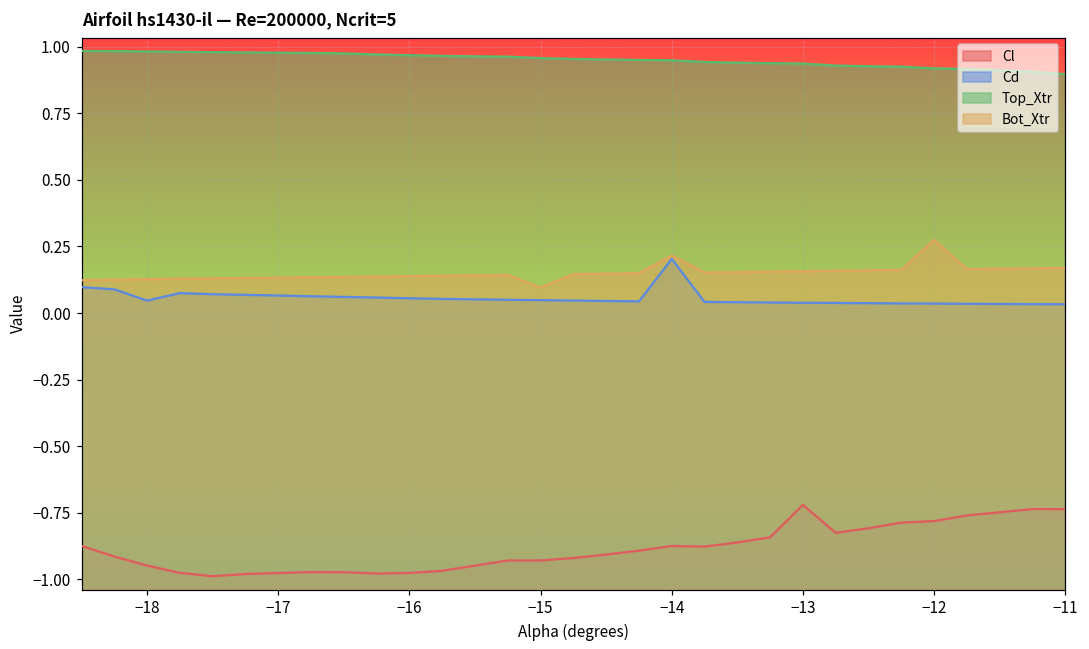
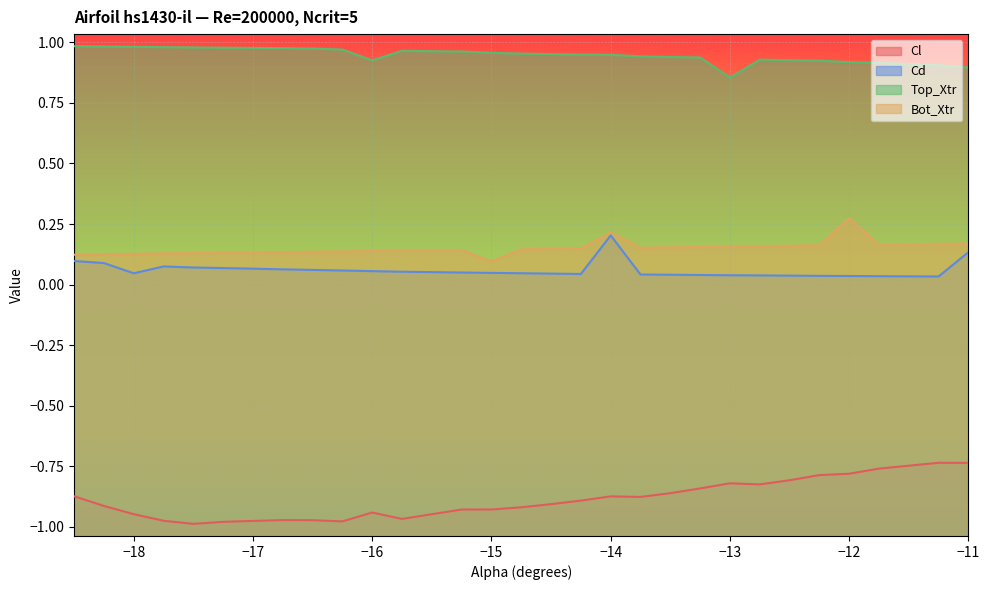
  {
    "Cl": {
      "−18": -0.95,
      "−17": -0.98,
-     "−16": -0.98,
+     "−16": -0.94,
      "−15": -0.93,
      "−14": -0.87,
-     "−13": -0.72,
+     "−13": -0.82,
      "−12": -0.78,
      "−11": -0.74
    },
    "Cd": {
      "−18": 0.05,
      "−17": 0.07,
      "−16": 0.06,
      "−15": 0.05,
      "−14": 0.20,
      "−13": 0.04,
      "−12": 0.04,
-     "−11": 0.03
+     "−11": 0.13
    },
    "Top_Xtr": {
      "−18": 0.98,
      "−17": 0.98,
-     "−16": 0.97,
+     "−16": 0.93,
      "−15": 0.96,
      "−14": 0.95,
-     "−13": 0.94,
+     "−13": 0.85,
      "−12": 0.92,
      "−11": 0.90
    },
    "Bot_Xtr": {
      "−18": 0.13,
      "−17": 0.13,
      "−16": 0.14,
      "−15": 0.10,
      "−14": 0.22,
      "−13": 0.16,
      "−12": 0.27,
      "−11": 0.17
    }
  }
